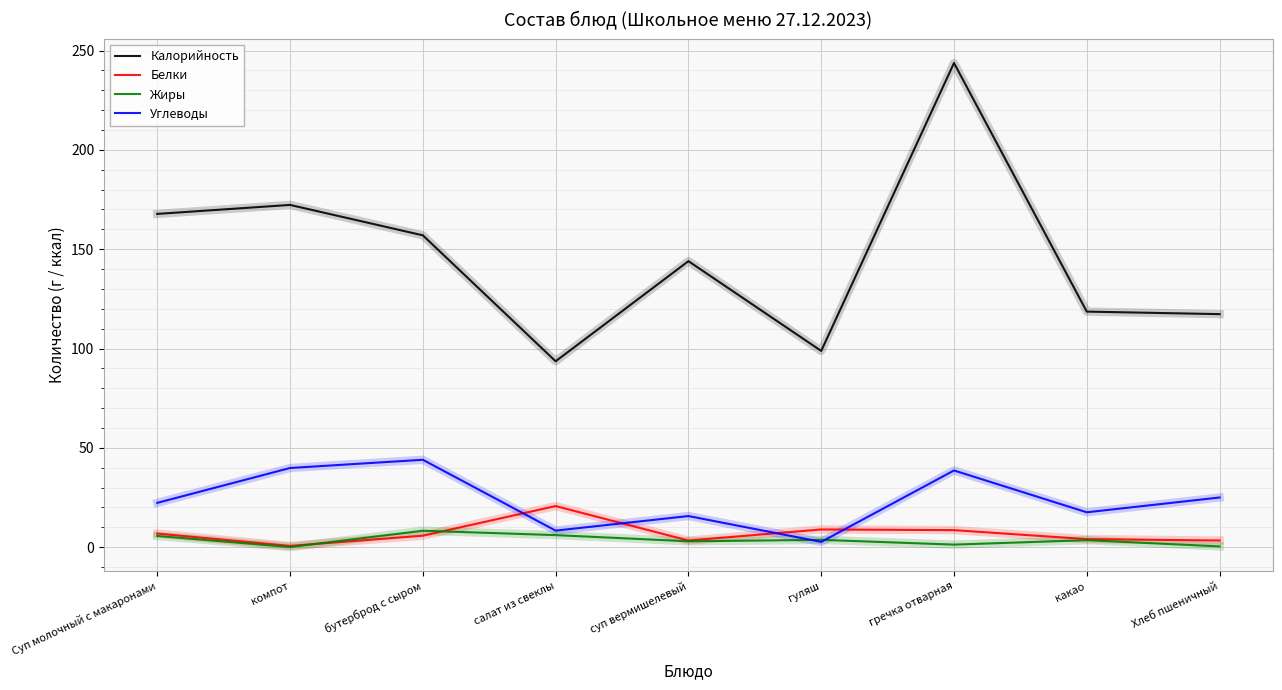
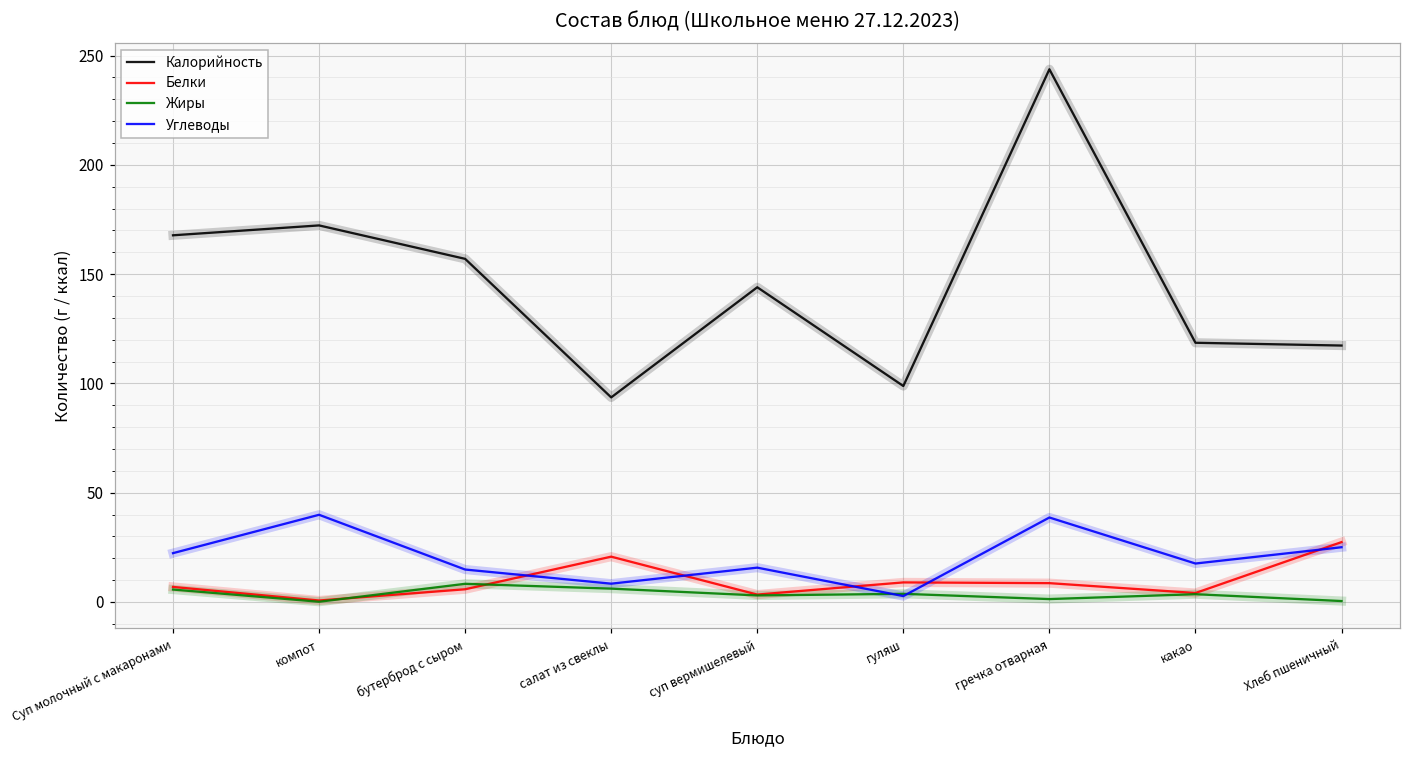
  {
    "Калорийность": {
      "Суп молочный с макаронами": 168,
      "компот": 172,
      "бутерброд с сыром": 157,
      "салат из свеклы": 94,
      "суп вермишелевый": 144,
      "гуляш": 99,
      "гречка отварная": 244,
      "какао": 119,
      "Хлеб пшеничный": 117
    },
    "Белки": {
      "бутерброд с сыром": 6,
      "салат из свеклы": 21,
      "гуляш": 9,
      "гречка отварная": 9,
-     "Хлеб пшеничный": 3
+     "Хлеб пшеничный": 27
    },
    "Жиры": {
      "бутерброд с сыром": 8,
      "салат из свеклы": 6,
      "гречка отварная": 1,
      "Хлеб пшеничный": 0
    },
    "Углеводы": {
      "Суп молочный с макаронами": 22,
      "компот": 40,
-     "бутерброд с сыром": 44,
+     "бутерброд с сыром": 15,
      "салат из свеклы": 8,
      "суп вермишелевый": 16,
      "гречка отварная": 39,
      "какао": 18,
      "Хлеб пшеничный": 25
    }
  }
